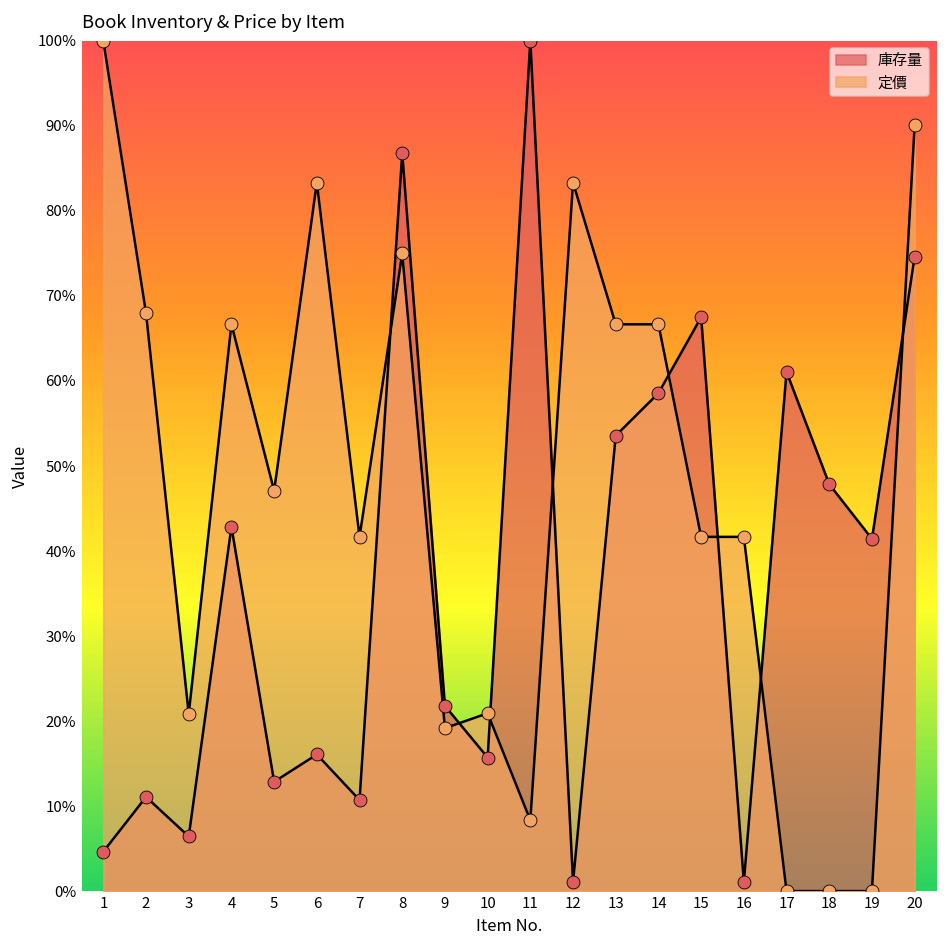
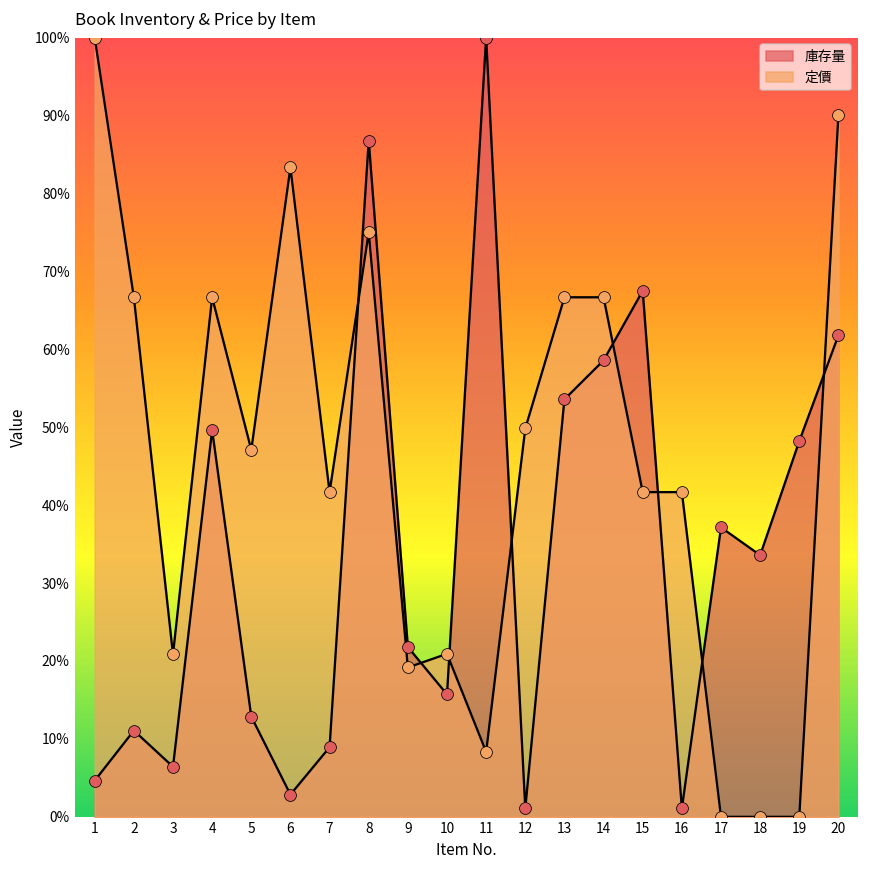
  {
    "庫存量": {
      "1": "5%",
      "2": "11%",
      "3": "6%",
-     "4": "43%",
+     "4": "50%",
      "5": "13%",
-     "6": "16%",
-     "7": "11%",
+     "6": "3%",
+     "7": "9%",
      "8": "87%",
      "9": "22%",
      "10": "16%",
      "11": "100%",
      "12": "1%",
      "13": "54%",
      "14": "59%",
      "15": "68%",
      "16": "1%",
-     "17": "61%",
-     "18": "48%",
-     "19": "41%",
-     "20": "75%"
+     "17": "37%",
+     "18": "34%",
+     "19": "48%",
+     "20": "62%"
    },
    "定價": {
      "1": "100%",
-     "2": "68%",
+     "2": "67%",
      "3": "21%",
      "4": "67%",
      "5": "47%",
      "6": "83%",
      "7": "42%",
      "8": "75%",
      "9": "19%",
      "10": "21%",
      "11": "8%",
-     "12": "83%",
+     "12": "50%",
      "13": "67%",
      "14": "67%",
      "15": "42%",
      "16": "42%",
      "17": "0%",
      "18": "0%",
      "19": "0%",
      "20": "90%"
    }
  }
